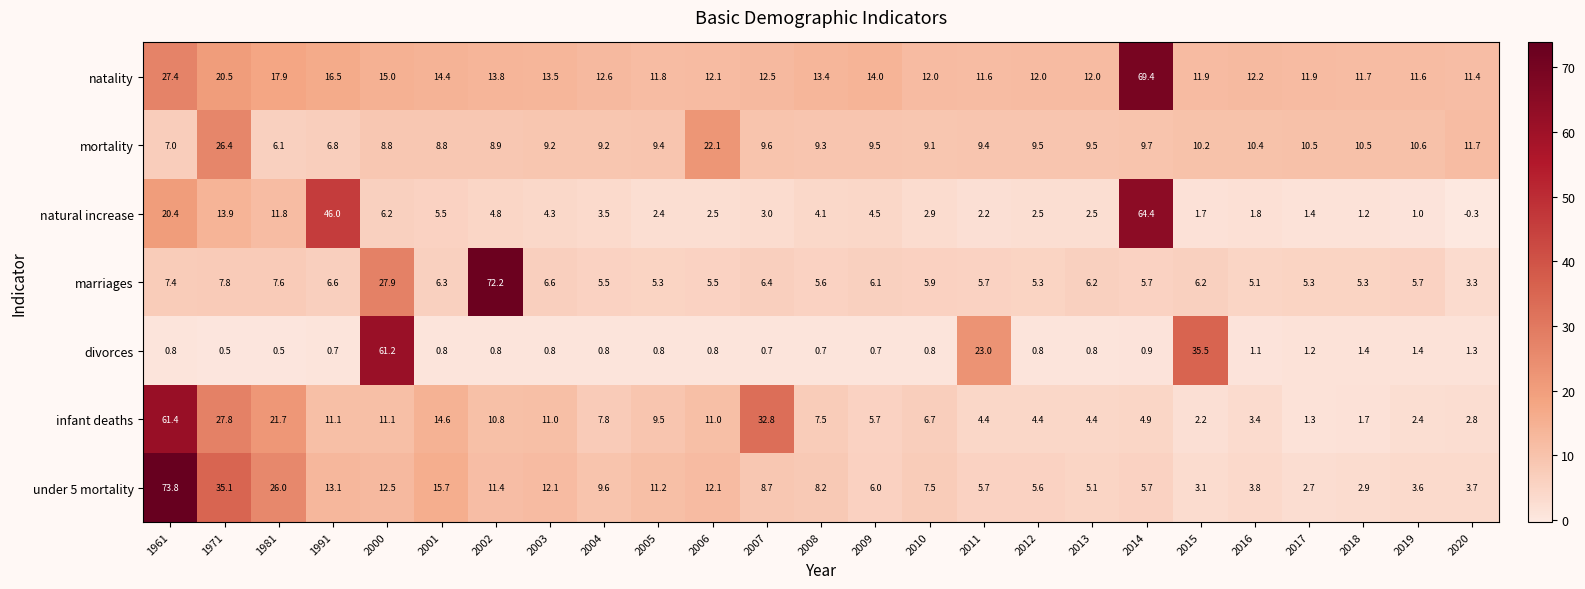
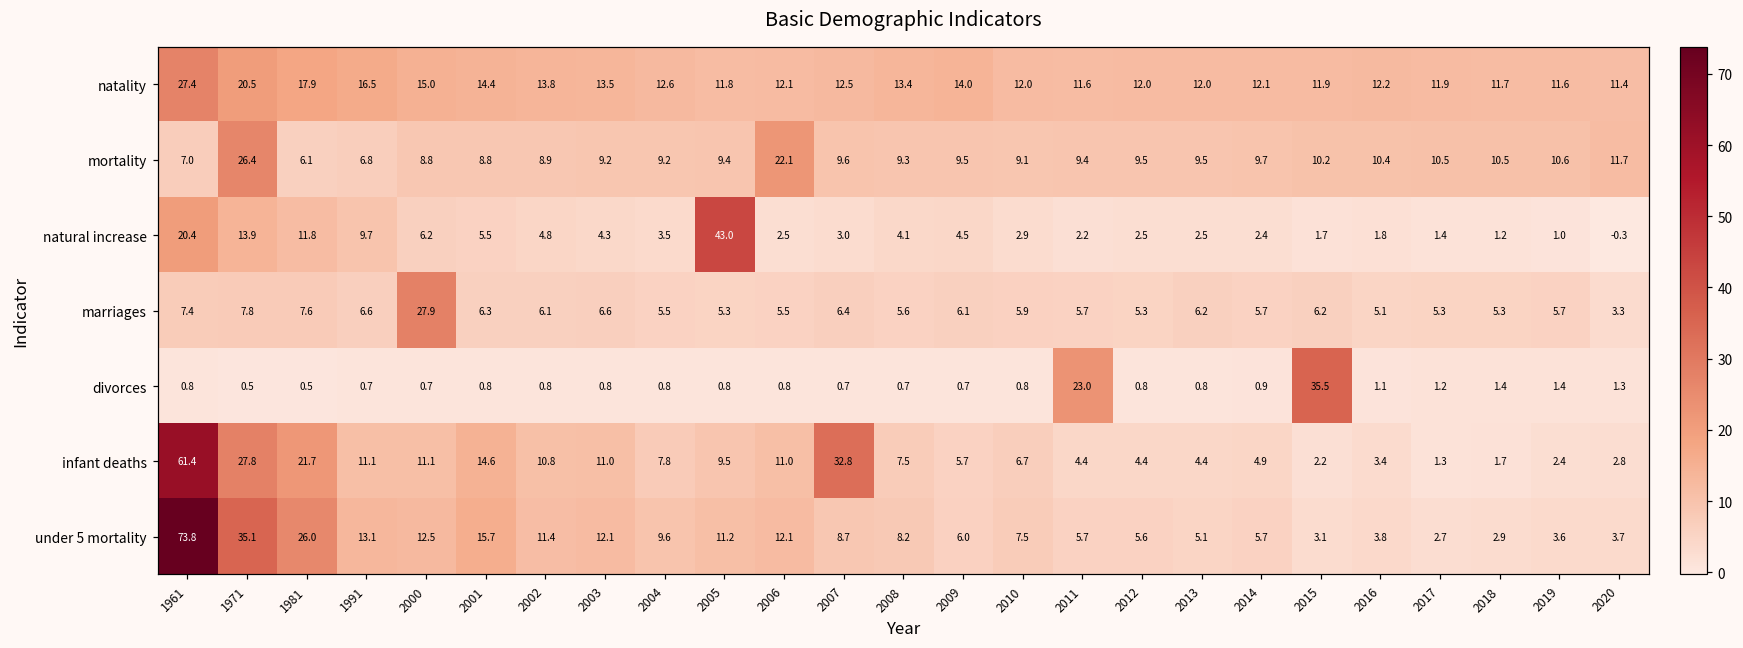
  {
    "natality": {
      "1961": 27.4,
      "1971": 20.5,
      "1981": 17.9,
      "1991": 16.5,
      "2000": 15.0,
      "2001": 14.4,
      "2002": 13.8,
      "2003": 13.5,
      "2004": 12.6,
      "2005": 11.8,
      "2006": 12.1,
      "2007": 12.5,
      "2008": 13.4,
      "2009": 14.0,
      "2010": 12.0,
      "2011": 11.6,
      "2012": 12.0,
      "2013": 12.0,
-     "2014": 69.4,
+     "2014": 12.1,
      "2015": 11.9,
      "2016": 12.2,
      "2017": 11.9,
      "2018": 11.7,
      "2019": 11.6,
      "2020": 11.4
    },
    "mortality": {
      "1961": 7.0,
      "1971": 26.4,
      "1981": 6.1,
      "1991": 6.8,
      "2000": 8.8,
      "2001": 8.8,
      "2002": 8.9,
      "2003": 9.2,
      "2004": 9.2,
      "2005": 9.4,
      "2006": 22.1,
      "2007": 9.6,
      "2008": 9.3,
      "2009": 9.5,
      "2010": 9.1,
      "2011": 9.4,
      "2012": 9.5,
      "2013": 9.5,
      "2014": 9.7,
      "2015": 10.2,
      "2016": 10.4,
      "2017": 10.5,
      "2018": 10.5,
      "2019": 10.6,
      "2020": 11.7
    },
    "natural increase": {
      "1961": 20.4,
      "1971": 13.9,
      "1981": 11.8,
-     "1991": 46.0,
+     "1991": 9.7,
      "2000": 6.2,
      "2001": 5.5,
      "2002": 4.8,
      "2003": 4.3,
      "2004": 3.5,
-     "2005": 2.4,
+     "2005": 43.0,
      "2006": 2.5,
      "2007": 3.0,
      "2008": 4.1,
      "2009": 4.5,
      "2010": 2.9,
      "2011": 2.2,
      "2012": 2.5,
      "2013": 2.5,
-     "2014": 64.4,
+     "2014": 2.4,
      "2015": 1.7,
      "2016": 1.8,
      "2017": 1.4,
      "2018": 1.2,
      "2019": 1.0,
      "2020": -0.3
    },
    "marriages": {
      "1961": 7.4,
      "1971": 7.8,
      "1981": 7.6,
      "1991": 6.6,
      "2000": 27.9,
      "2001": 6.3,
-     "2002": 72.2,
+     "2002": 6.1,
      "2003": 6.6,
      "2004": 5.5,
      "2005": 5.3,
      "2006": 5.5,
      "2007": 6.4,
      "2008": 5.6,
      "2009": 6.1,
      "2010": 5.9,
      "2011": 5.7,
      "2012": 5.3,
      "2013": 6.2,
      "2014": 5.7,
      "2015": 6.2,
      "2016": 5.1,
      "2017": 5.3,
      "2018": 5.3,
      "2019": 5.7,
      "2020": 3.3
    },
    "divorces": {
      "1961": 0.8,
      "1971": 0.5,
      "1981": 0.5,
      "1991": 0.7,
-     "2000": 61.2,
+     "2000": 0.7,
      "2001": 0.8,
      "2002": 0.8,
      "2003": 0.8,
      "2004": 0.8,
      "2005": 0.8,
      "2006": 0.8,
      "2007": 0.7,
      "2008": 0.7,
      "2009": 0.7,
      "2010": 0.8,
      "2011": 23.0,
      "2012": 0.8,
      "2013": 0.8,
      "2014": 0.9,
      "2015": 35.5,
      "2016": 1.1,
      "2017": 1.2,
      "2018": 1.4,
      "2019": 1.4,
      "2020": 1.3
    },
    "infant deaths": {
      "1961": 61.4,
      "1971": 27.8,
      "1981": 21.7,
      "1991": 11.1,
      "2000": 11.1,
      "2001": 14.6,
      "2002": 10.8,
      "2003": 11.0,
      "2004": 7.8,
      "2005": 9.5,
      "2006": 11.0,
      "2007": 32.8,
      "2008": 7.5,
      "2009": 5.7,
      "2010": 6.7,
      "2011": 4.4,
      "2012": 4.4,
      "2013": 4.4,
      "2014": 4.9,
      "2015": 2.2,
      "2016": 3.4,
      "2017": 1.3,
      "2018": 1.7,
      "2019": 2.4,
      "2020": 2.8
    },
    "under 5 mortality": {
      "1961": 73.8,
      "1971": 35.1,
      "1981": 26.0,
      "1991": 13.1,
      "2000": 12.5,
      "2001": 15.7,
      "2002": 11.4,
      "2003": 12.1,
      "2004": 9.6,
      "2005": 11.2,
      "2006": 12.1,
      "2007": 8.7,
      "2008": 8.2,
      "2009": 6.0,
      "2010": 7.5,
      "2011": 5.7,
      "2012": 5.6,
      "2013": 5.1,
      "2014": 5.7,
      "2015": 3.1,
      "2016": 3.8,
      "2017": 2.7,
      "2018": 2.9,
      "2019": 3.6,
      "2020": 3.7
    }
  }
